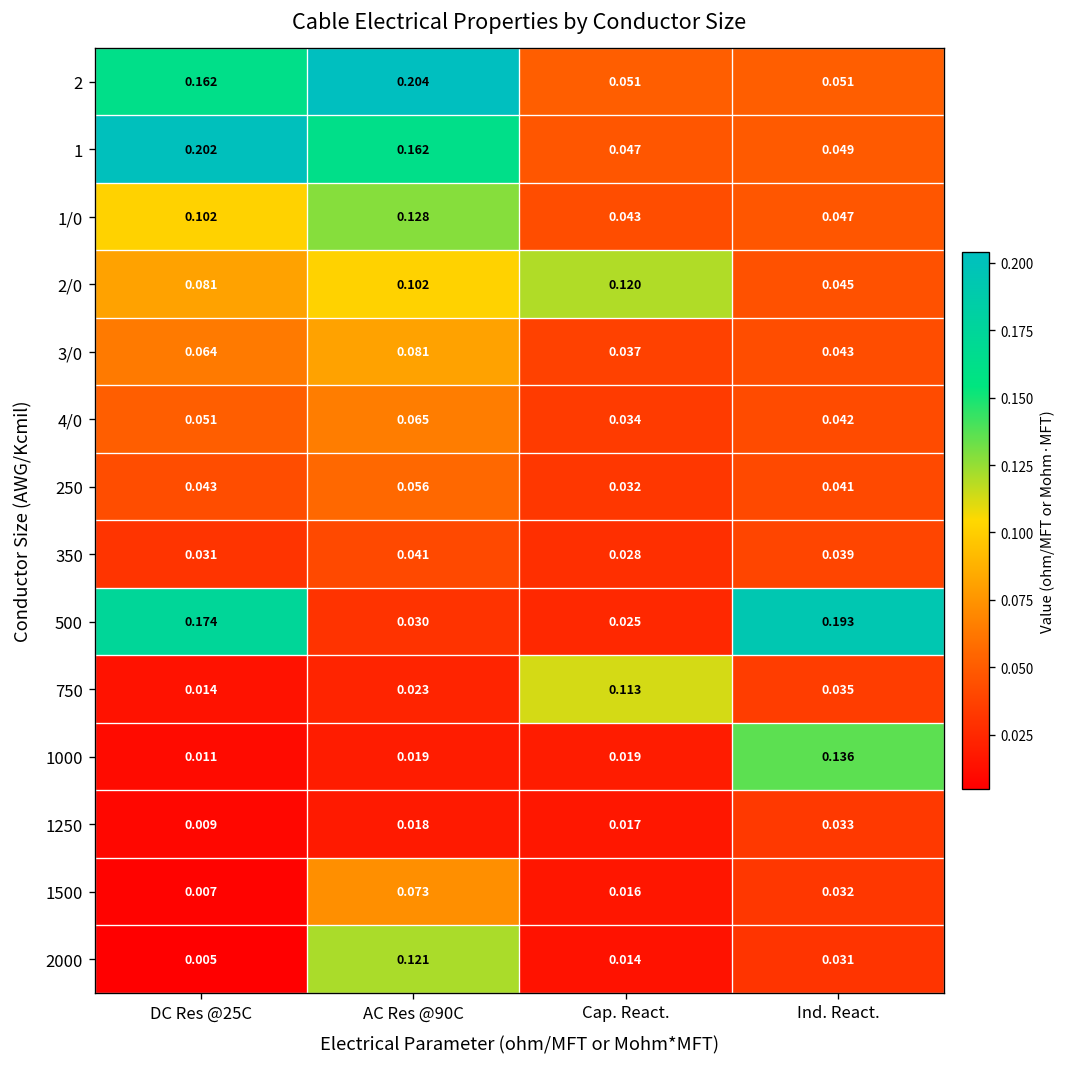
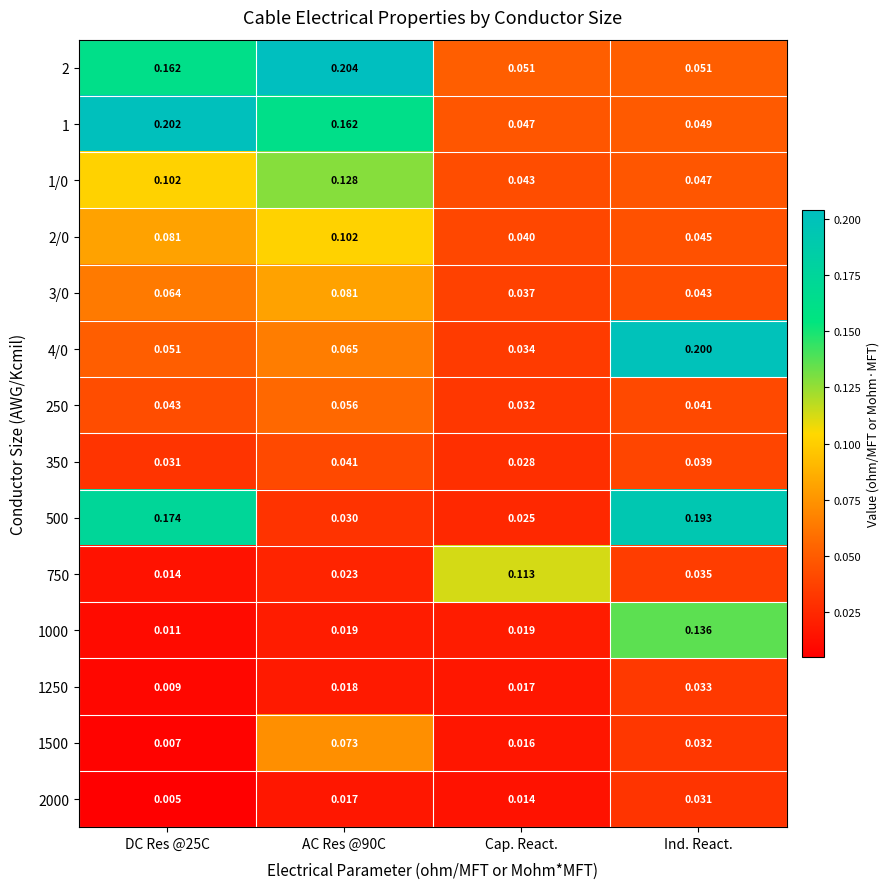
  {
    "2": {
      "DC Res @25C": 0.162,
      "AC Res @90C": 0.204,
      "Cap. React.": 0.051,
      "Ind. React.": 0.051
    },
    "1": {
      "DC Res @25C": 0.202,
      "AC Res @90C": 0.162,
      "Cap. React.": 0.047,
      "Ind. React.": 0.049
    },
    "1/0": {
      "DC Res @25C": 0.102,
      "AC Res @90C": 0.128,
      "Cap. React.": 0.043,
      "Ind. React.": 0.047
    },
    "2/0": {
      "DC Res @25C": 0.081,
      "AC Res @90C": 0.102,
-     "Cap. React.": 0.120,
+     "Cap. React.": 0.040,
      "Ind. React.": 0.045
    },
    "3/0": {
      "DC Res @25C": 0.064,
      "AC Res @90C": 0.081,
      "Cap. React.": 0.037,
      "Ind. React.": 0.043
    },
    "4/0": {
      "DC Res @25C": 0.051,
      "AC Res @90C": 0.065,
      "Cap. React.": 0.034,
-     "Ind. React.": 0.042
+     "Ind. React.": 0.200
    },
    "250": {
      "DC Res @25C": 0.043,
      "AC Res @90C": 0.056,
      "Cap. React.": 0.032,
      "Ind. React.": 0.041
    },
    "350": {
      "DC Res @25C": 0.031,
      "AC Res @90C": 0.041,
      "Cap. React.": 0.028,
      "Ind. React.": 0.039
    },
    "500": {
      "DC Res @25C": 0.174,
      "AC Res @90C": 0.030,
      "Cap. React.": 0.025,
      "Ind. React.": 0.193
    },
    "750": {
      "DC Res @25C": 0.014,
      "AC Res @90C": 0.023,
      "Cap. React.": 0.113,
      "Ind. React.": 0.035
    },
    "1000": {
      "DC Res @25C": 0.011,
      "AC Res @90C": 0.019,
      "Cap. React.": 0.019,
      "Ind. React.": 0.136
    },
    "1250": {
      "DC Res @25C": 0.009,
      "AC Res @90C": 0.018,
      "Cap. React.": 0.017,
      "Ind. React.": 0.033
    },
    "1500": {
      "DC Res @25C": 0.007,
      "AC Res @90C": 0.073,
      "Cap. React.": 0.016,
      "Ind. React.": 0.032
    },
    "2000": {
      "DC Res @25C": 0.005,
-     "AC Res @90C": 0.121,
+     "AC Res @90C": 0.017,
      "Cap. React.": 0.014,
      "Ind. React.": 0.031
    }
  }
